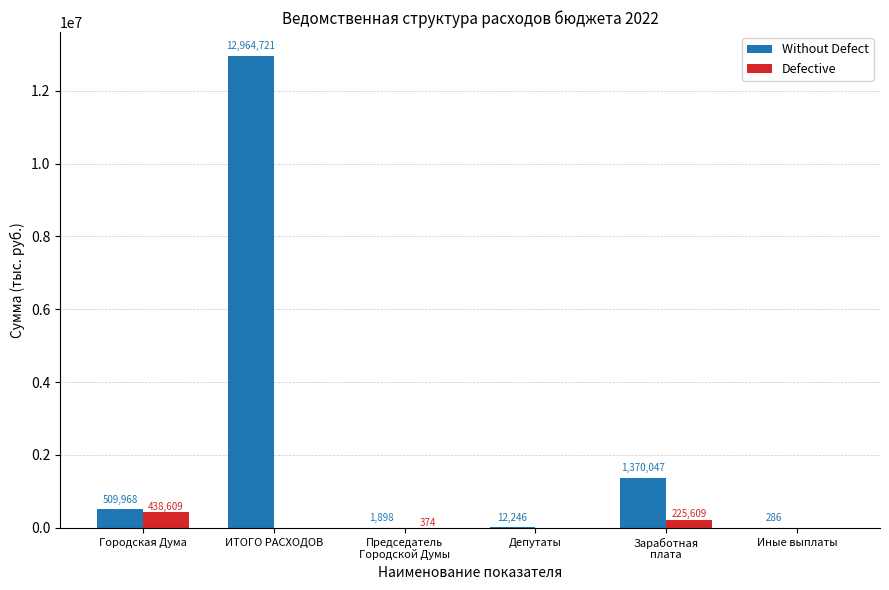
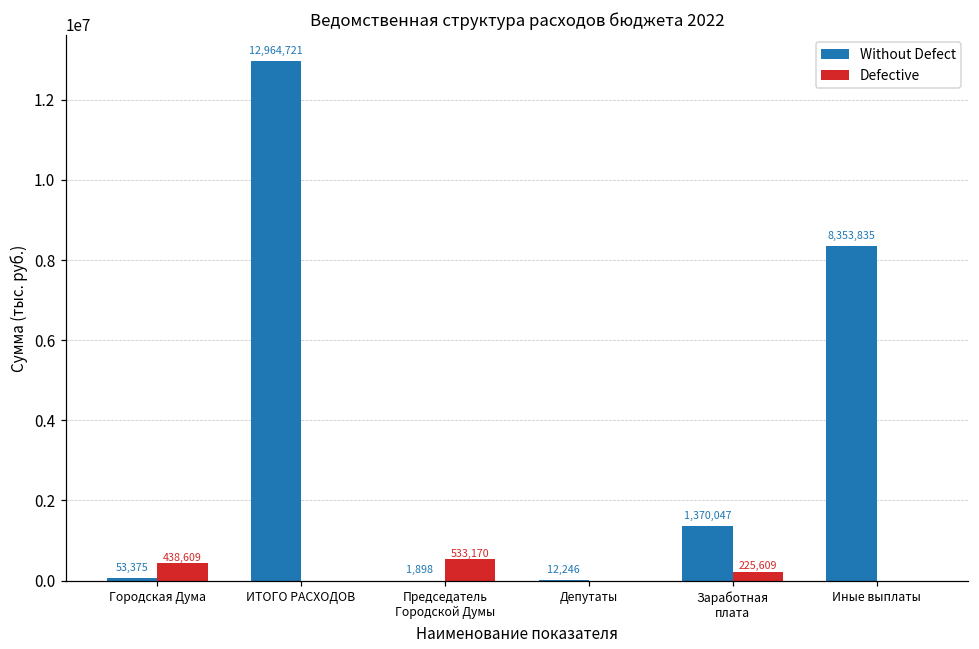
  {
    "Without Defect": {
-     "Городская Дума": "509,968",
+     "Городская Дума": "53,375",
      "ИТОГО РАСХОДОВ": "12,964,721",
      "Председатель Городской Думы": "1,898",
      "Депутаты": "12,246",
      "Заработная плата": "1,370,047",
-     "Иные выплаты": "286"
+     "Иные выплаты": "8,353,835"
    },
    "Defective": {
      "Городская Дума": "438,609",
-     "Председатель Городской Думы": "374",
+     "Председатель Городской Думы": "533,170",
      "Заработная плата": "225,609"
    }
  }
